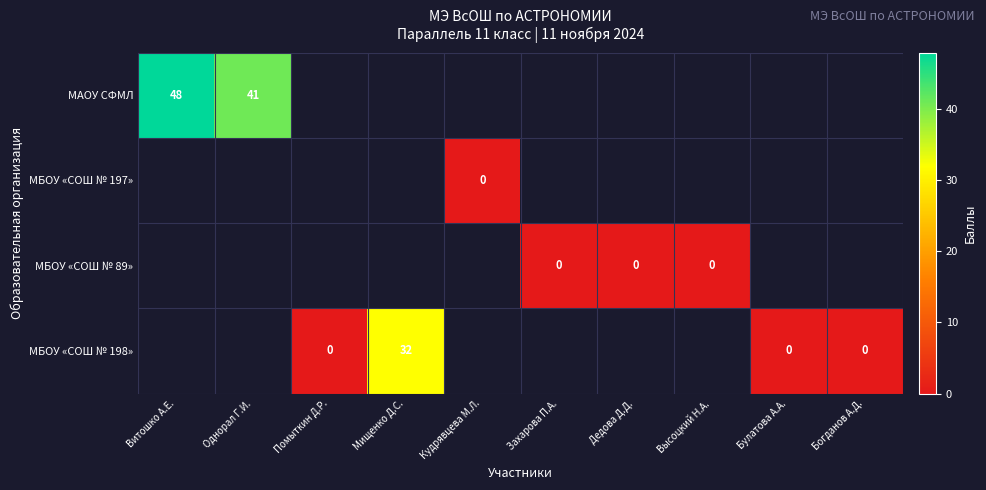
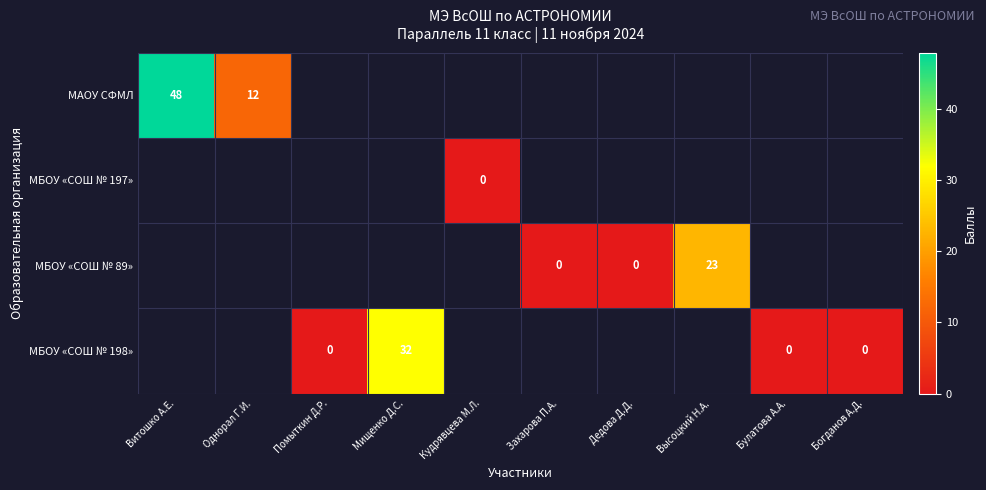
  {
    "МАОУ СФМЛ": {
      "Витошко А.Е.": 48,
-     "Однорал Г.И.": 41
+     "Однорал Г.И.": 12
    },
    "МБОУ «СОШ № 197»": {
      "Кудрявцева М.Л.": 0
    },
    "МБОУ «СОШ № 89»": {
      "Захарова П.А.": 0,
      "Дедова Д.Д.": 0,
-     "Высоцкий Н.А.": 0
+     "Высоцкий Н.А.": 23
    },
    "МБОУ «СОШ № 198»": {
      "Помыткин Д.Р.": 0,
      "Мищенко Д.С.": 32,
      "Булатова А.А.": 0,
      "Богданов А.Д.": 0
    }
  }
